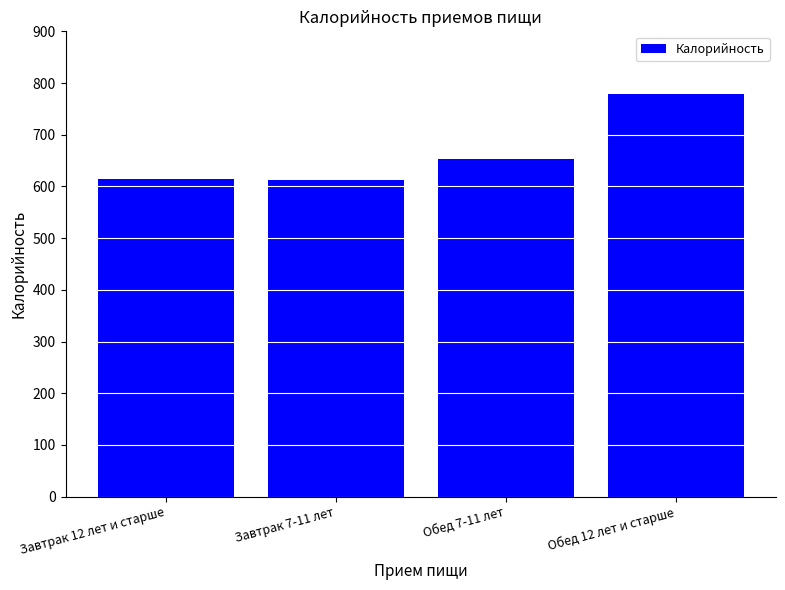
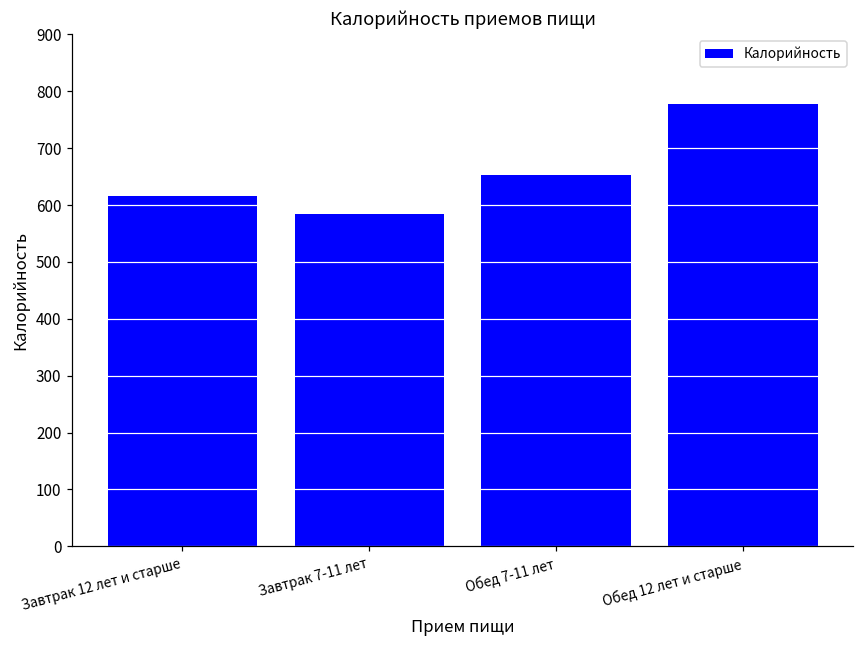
  {
    "Завтрак 12 лет и старше": 620,
-   "Завтрак 7-11 лет": 610,
+   "Завтрак 7-11 лет": 580,
    "Обед 7-11 лет": 650,
    "Обед 12 лет и старше": 780
  }
